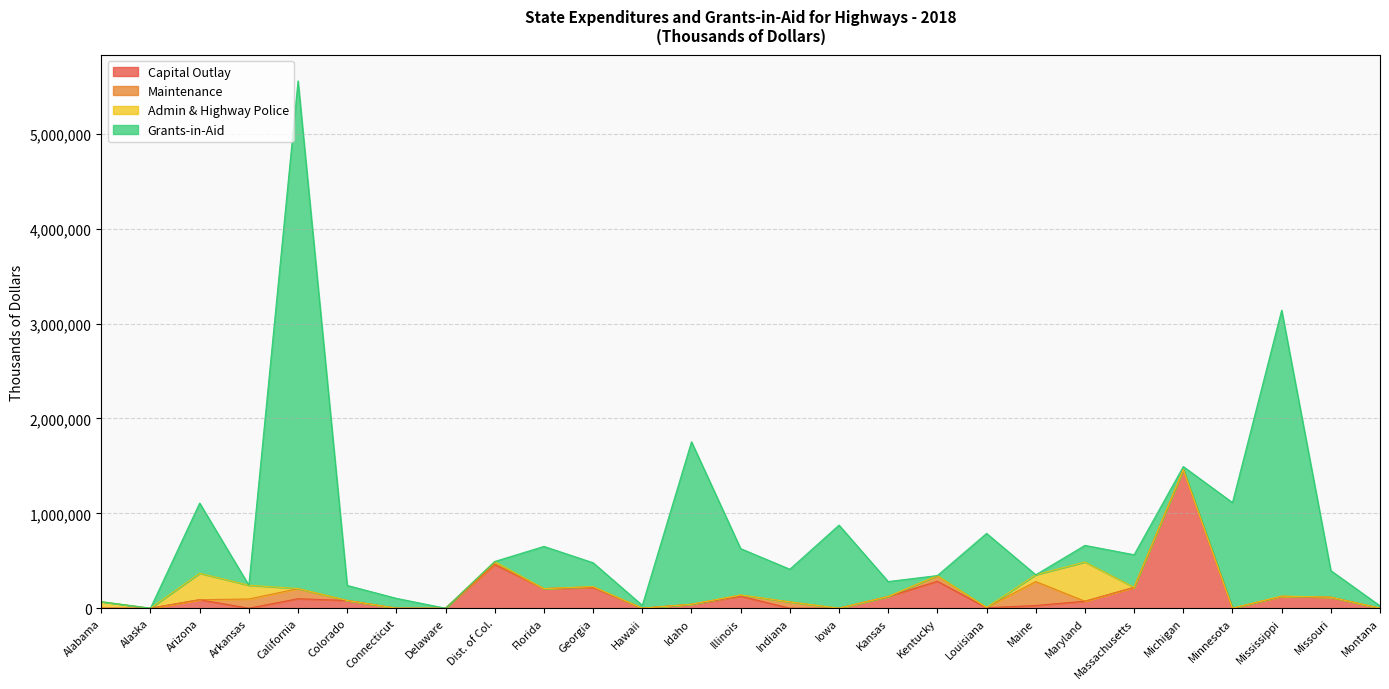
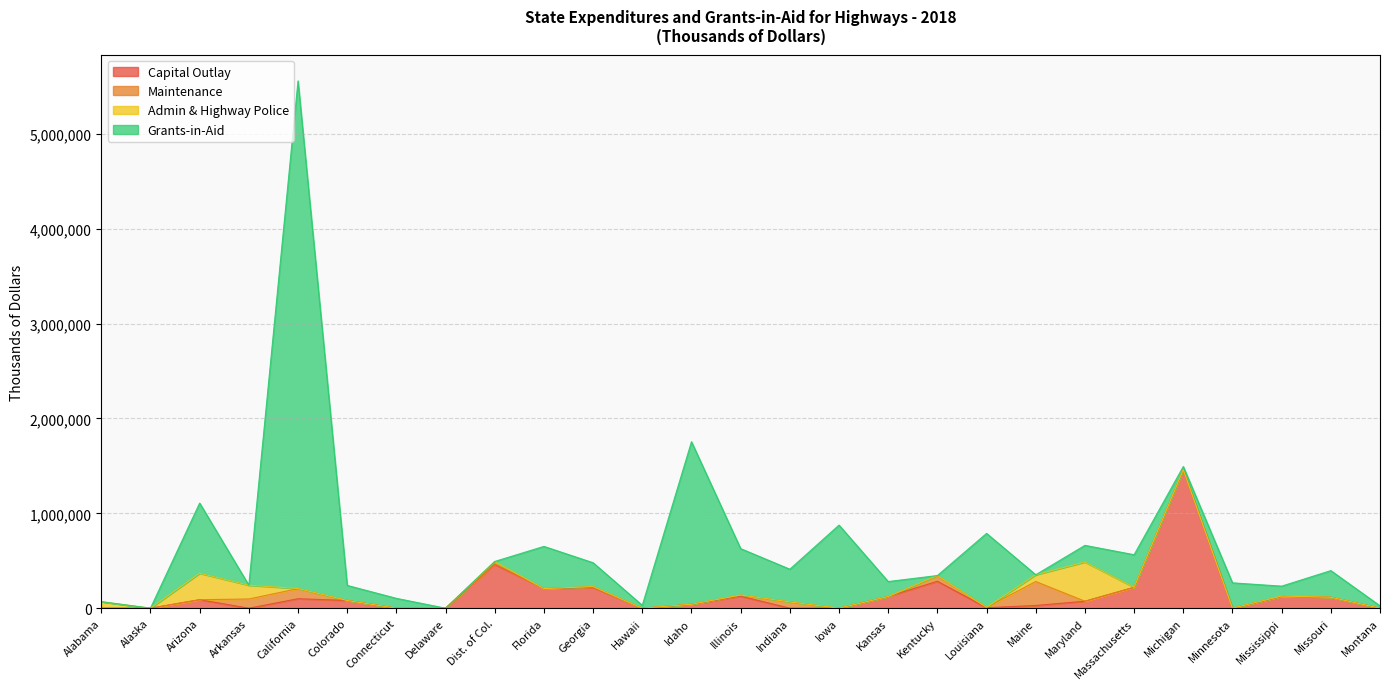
  {
    "Admin & Highway Police": {
      "Arizona": "300,000",
      "Maryland": "400,000"
    },
    "Grants-in-Aid": {
      "Arizona": "700,000",
      "California": "5,400,000",
      "Colorado": "200,000",
      "Connecticut": "100,000",
      "Florida": "400,000",
      "Georgia": "300,000",
      "Hawaii": "0",
      "Idaho": "1,700,000",
      "Illinois": "500,000",
      "Indiana": "300,000",
      "Iowa": "900,000",
      "Kansas": "200,000",
      "Louisiana": "800,000",
      "Maryland": "200,000",
      "Massachusetts": "300,000",
      "Michigan": "0",
-     "Minnesota": "1,100,000",
-     "Mississippi": "3,000,000",
+     "Minnesota": "300,000",
+     "Mississippi": "100,000",
      "Missouri": "300,000"
    }
  }
